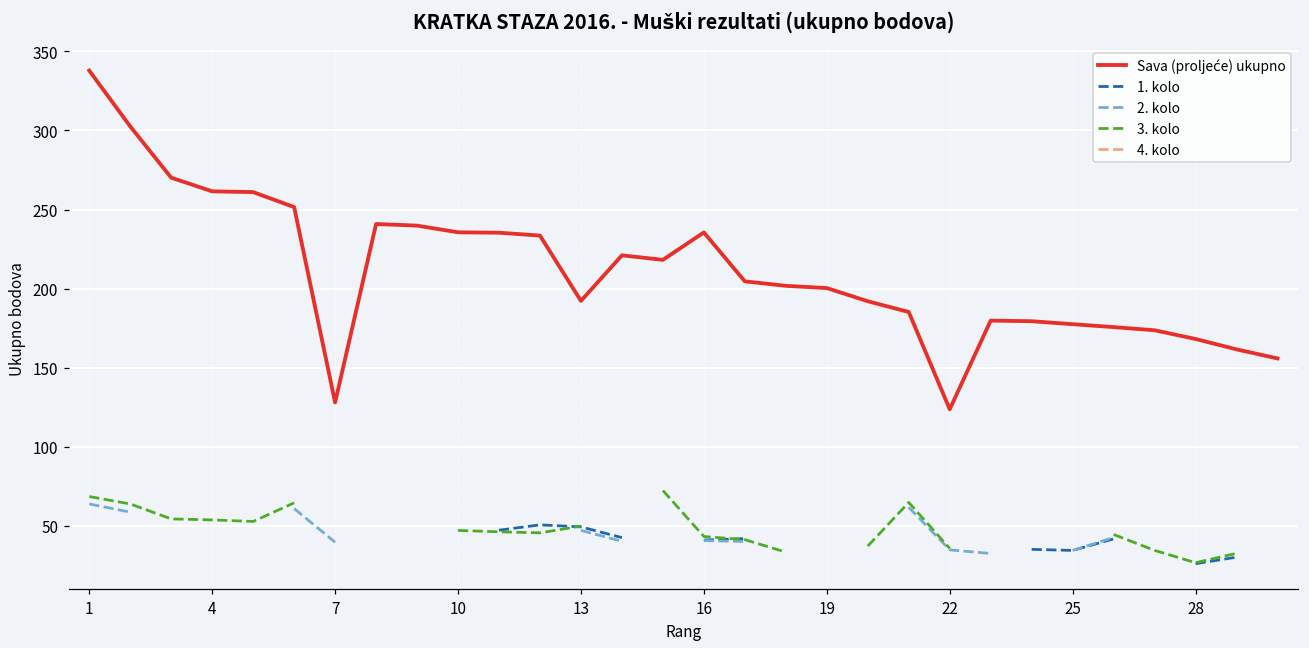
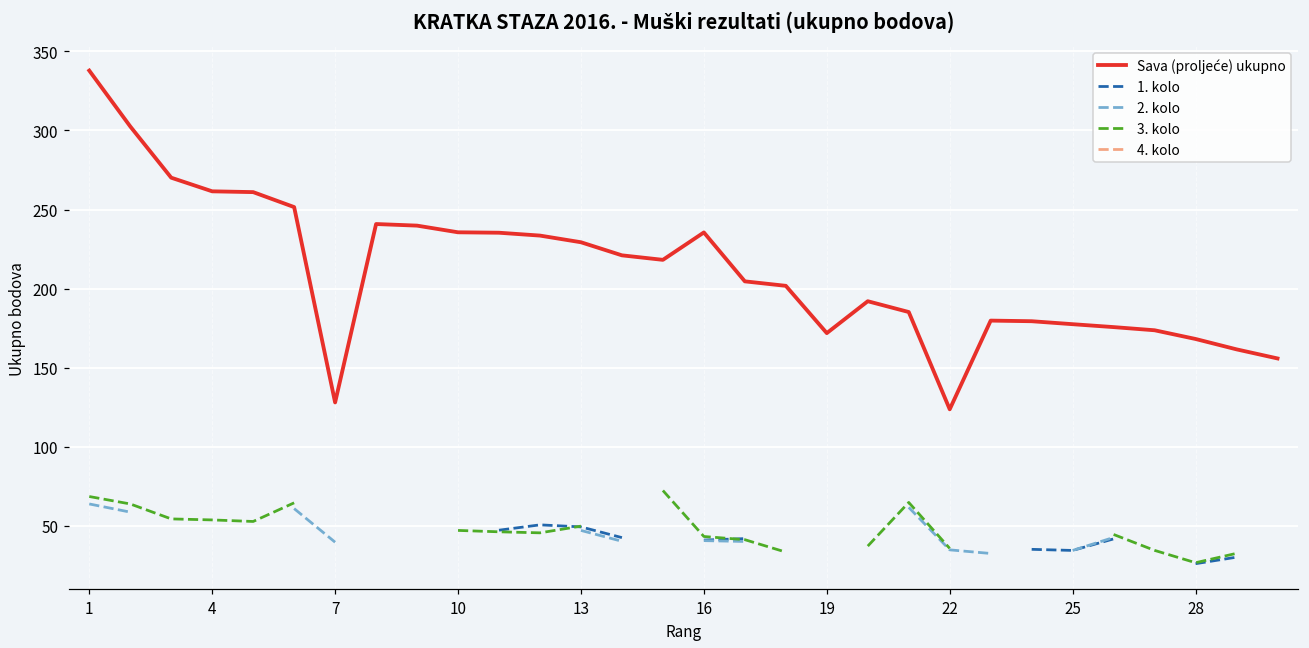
  {
    "Sava (proljeće) ukupno": {
      "1": 338,
      "4": 262,
      "7": 128,
      "10": 236,
-     "13": 192,
+     "13": 229,
      "16": 236,
-     "19": 200,
+     "19": 172,
      "22": 124,
      "25": 177,
      "28": 168
    },
    "1. kolo": {
      "7": 42,
      "19": 45
    },
    "2. kolo": {
      "7": 40,
      "10": 45,
      "13": 47,
      "19": 38
    },
    "3. kolo": {
      "1": 69,
      "4": 54,
      "10": 47,
      "16": 43
    },
    "4. kolo": {
      "7": 36
    }
  }
